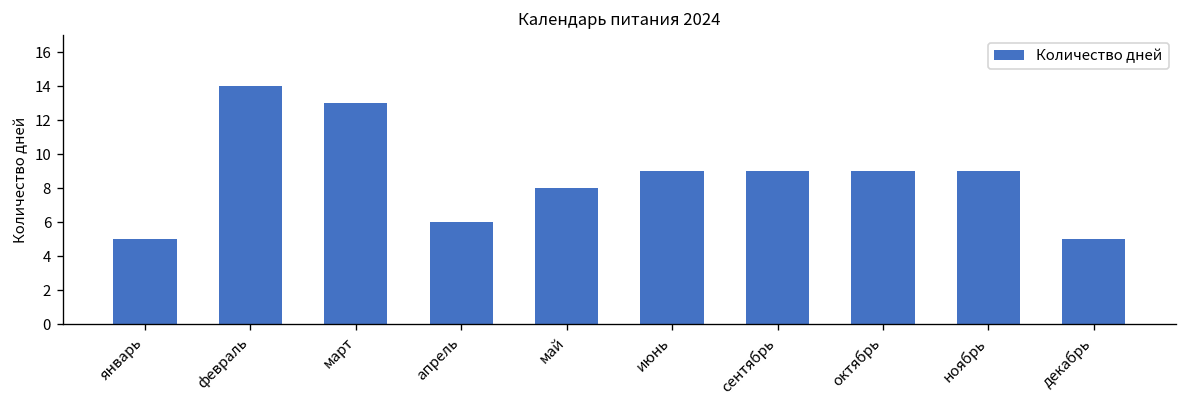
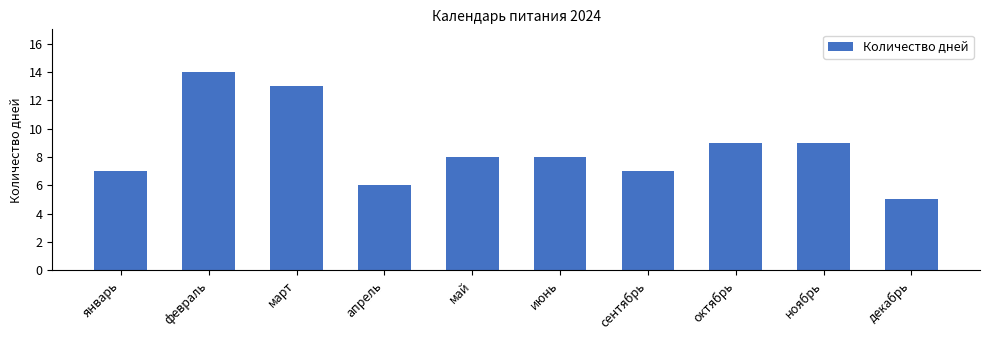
  {
-   "январь": 5,
+   "январь": 7,
    "февраль": 14,
    "март": 13,
    "апрель": 6,
    "май": 8,
-   "июнь": 9,
-   "сентябрь": 9,
+   "июнь": 8,
+   "сентябрь": 7,
    "октябрь": 9,
    "ноябрь": 9,
    "декабрь": 5
  }
